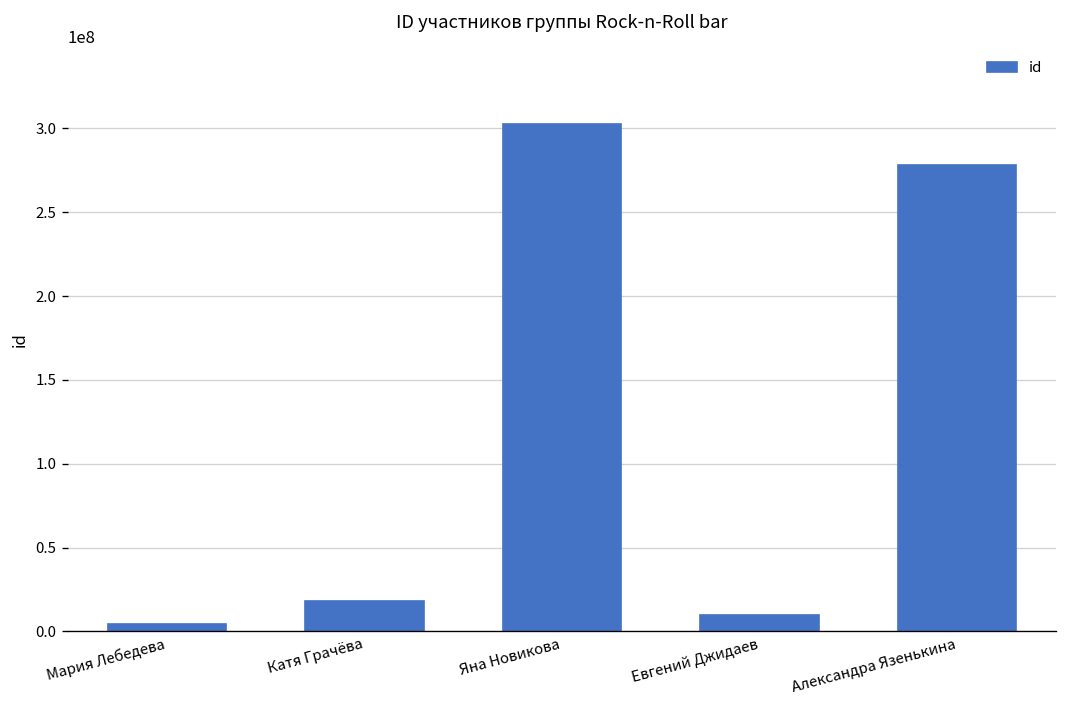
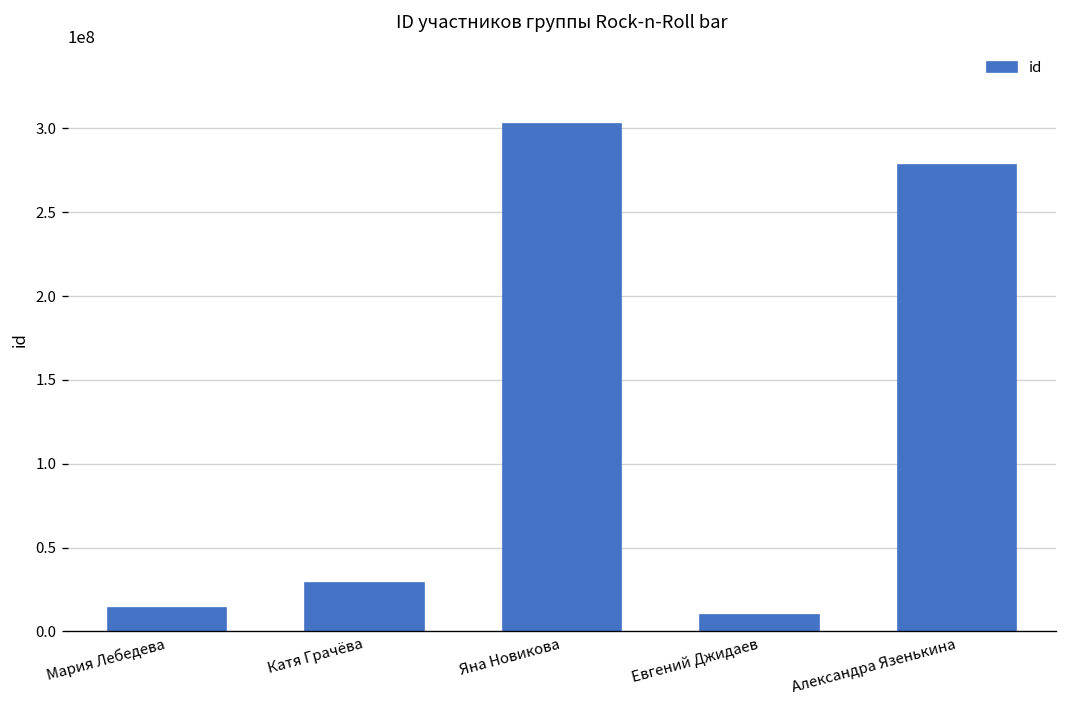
  {
-   "Мария Лебедева": 5000000,
-   "Катя Грачёва": 18000000,
+   "Мария Лебедева": 14000000,
+   "Катя Грачёва": 29000000,
    "Яна Новикова": 303000000,
    "Евгений Джидаев": 10000000,
    "Александра Язенькина": 278000000
  }
